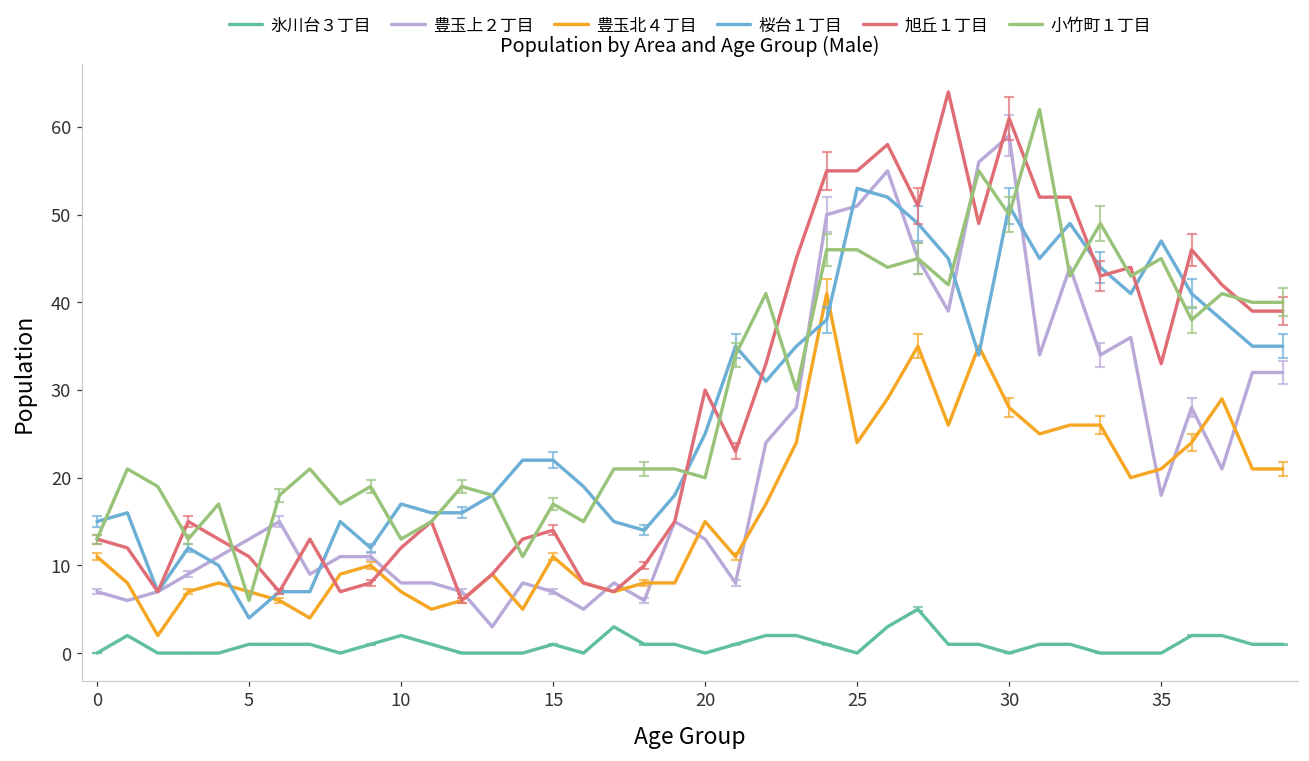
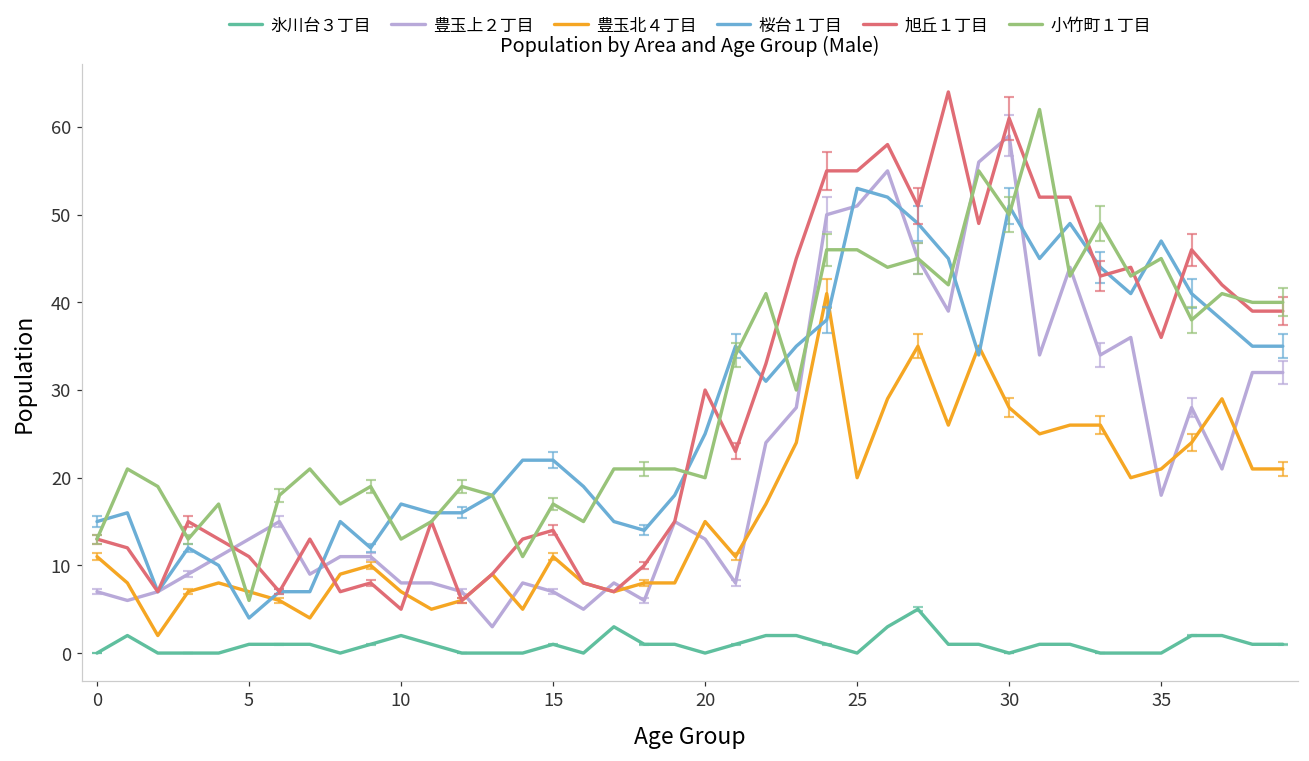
  {
    "豊玉上２丁目": {
      "5": 13,
      "10": 8,
      "20": 13,
      "25": 51,
      "30": 59,
      "35": 18
    },
    "豊玉北４丁目": {
      "0": 11,
      "5": 7,
      "10": 7,
      "15": 11,
      "20": 15,
-     "25": 24,
+     "25": 20,
      "30": 28,
      "35": 21
    },
    "旭丘１丁目": {
      "5": 11,
-     "10": 12,
+     "10": 5,
      "15": 14,
      "20": 30,
      "25": 55,
      "30": 61,
-     "35": 33
+     "35": 36
    },
    "小竹町１丁目": {
      "5": 6,
      "10": 13,
      "15": 17,
      "20": 20,
      "25": 46,
      "30": 50,
      "35": 45
    }
  }
